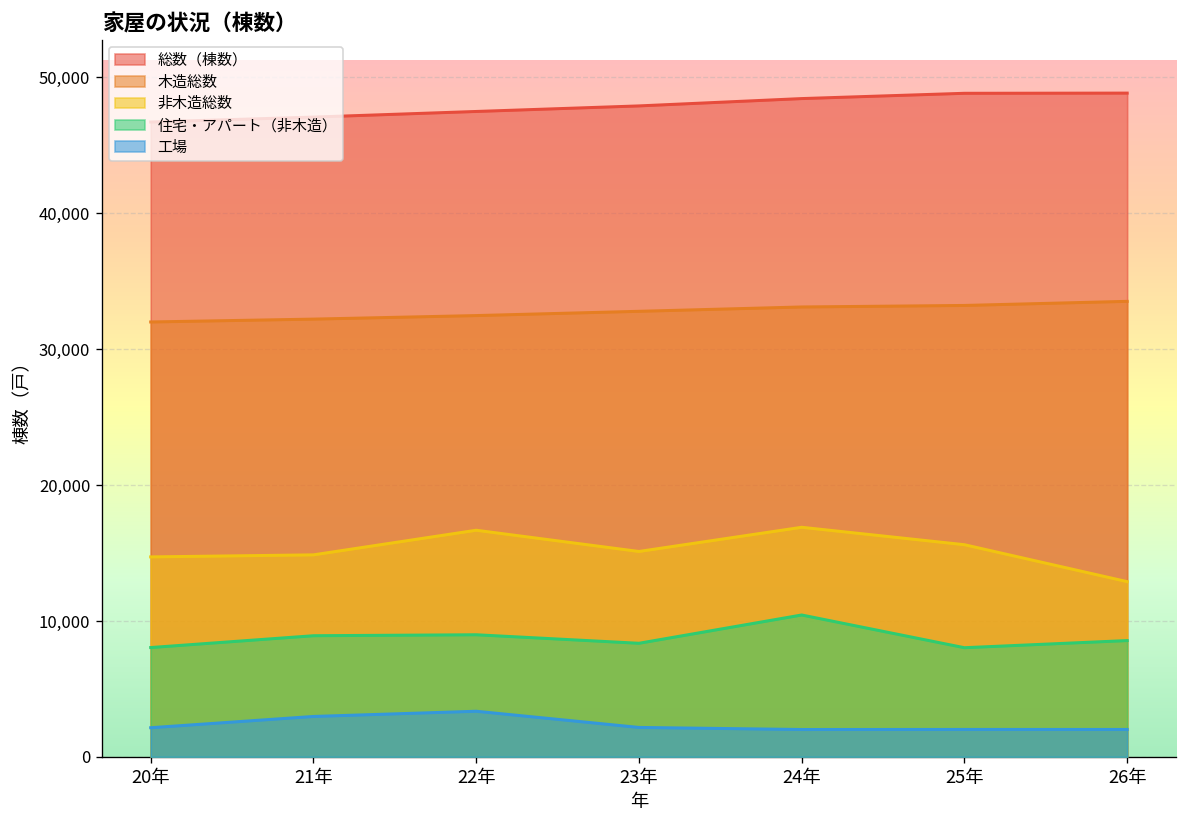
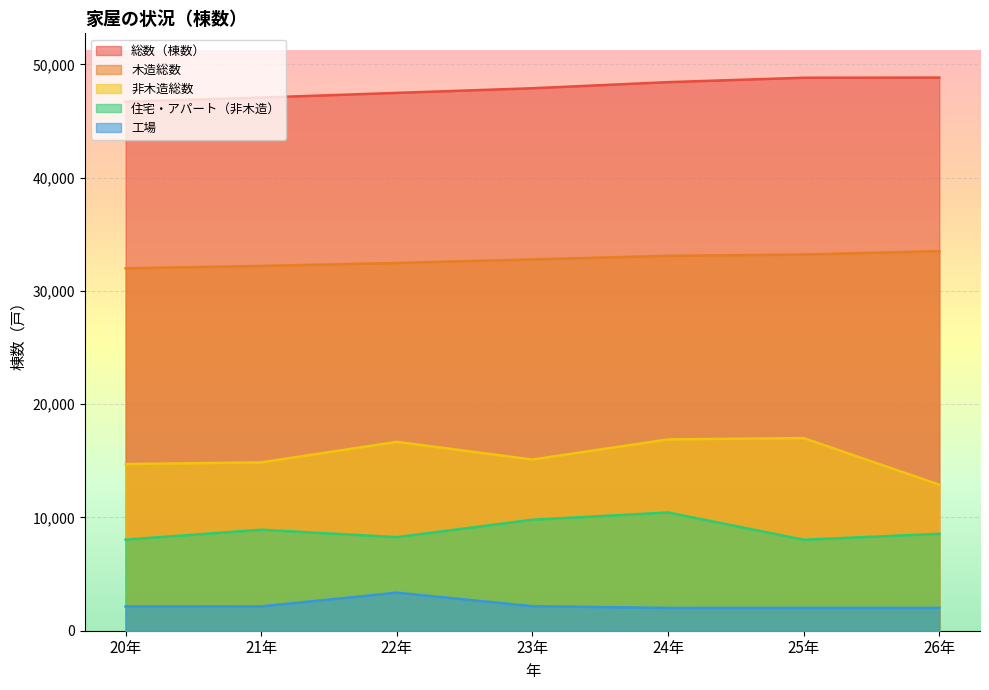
  {
    "非木造総数": {
      "20年": "14,700",
      "21年": "14,900",
      "22年": "16,700",
      "23年": "15,100",
      "24年": "16,900",
-     "25年": "15,600",
+     "25年": "17,000",
      "26年": "12,900"
    },
    "住宅・アパート（非木造）": {
      "20年": "8,000",
      "21年": "8,900",
-     "22年": "9,000",
-     "23年": "8,400",
+     "22年": "8,300",
+     "23年": "9,800",
      "24年": "10,400",
      "25年": "8,000",
      "26年": "8,600"
    },
    "工場": {
      "20年": "2,100",
-     "21年": "3,000",
+     "21年": "2,100",
      "22年": "3,400",
      "23年": "2,200",
      "24年": "2,000",
      "25年": "2,000",
      "26年": "2,000"
    }
  }
